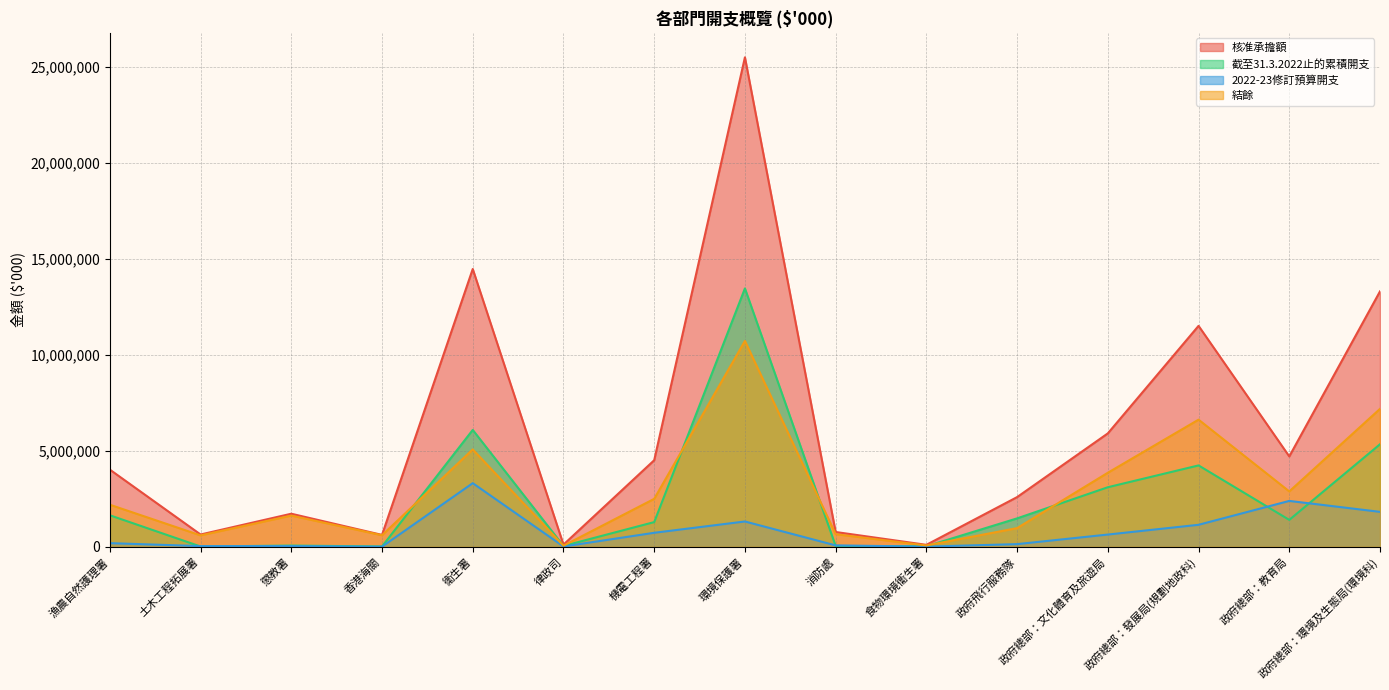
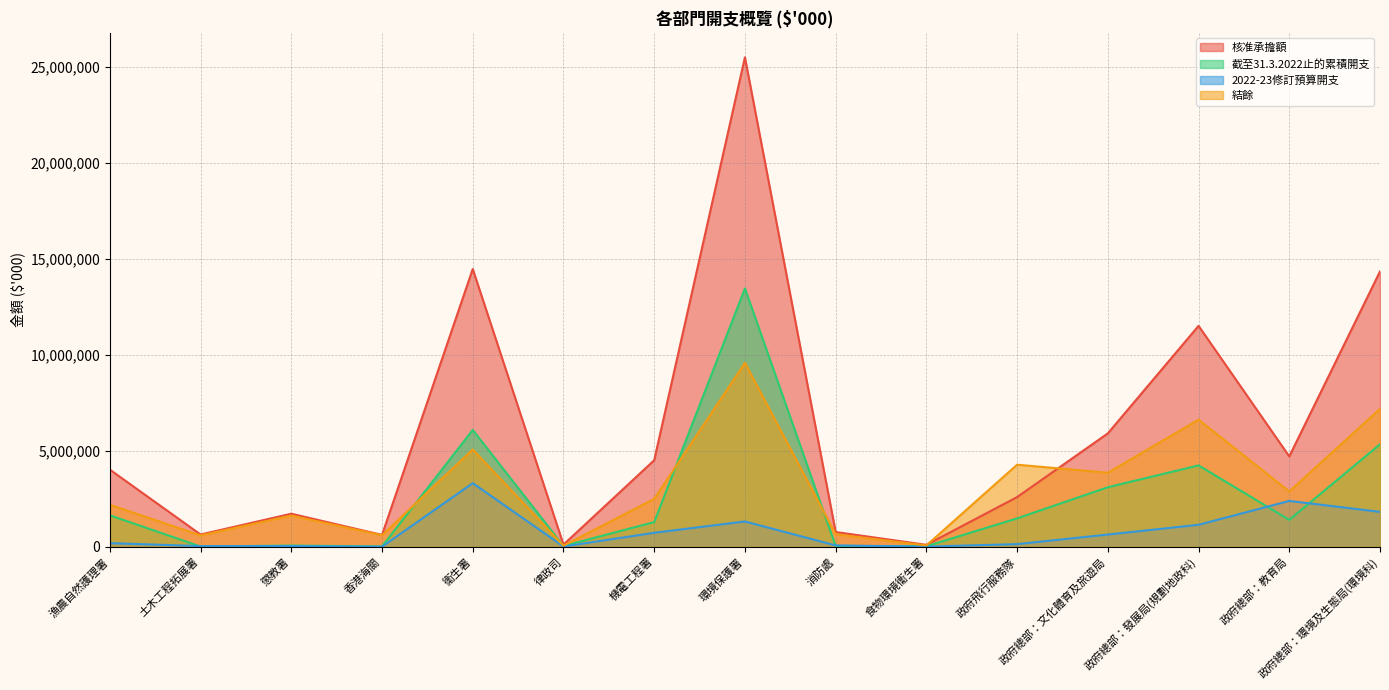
  {
    "核准承擔額": {
      "漁農自然護理署": "4,000,000",
      "衞生署": "14,500,000",
      "機電工程署": "4,500,000",
      "環境保護署": "25,500,000",
      "政府飛行服務隊": "2,600,000",
      "政府總部：文化體育及旅遊局": "5,900,000",
      "政府總部：發展局(規劃地政科)": "11,500,000",
      "政府總部：教育局": "4,700,000",
-     "政府總部：環境及生態局(環境科)": "13,300,000"
+     "政府總部：環境及生態局(環境科)": "14,300,000"
    },
    "截至31.3.2022止的累積開支": {
      "漁農自然護理署": "1,600,000",
      "衞生署": "6,100,000",
      "機電工程署": "1,300,000",
      "環境保護署": "13,500,000",
      "政府飛行服務隊": "1,500,000",
      "政府總部：文化體育及旅遊局": "3,100,000",
      "政府總部：發展局(規劃地政科)": "4,200,000",
      "政府總部：教育局": "1,400,000",
      "政府總部：環境及生態局(環境科)": "5,300,000"
    },
    "2022-23修訂預算開支": {
      "漁農自然護理署": "200,000",
      "衞生署": "3,300,000",
      "機電工程署": "700,000",
      "環境保護署": "1,300,000",
      "政府飛行服務隊": "100,000",
      "政府總部：文化體育及旅遊局": "600,000",
      "政府總部：發展局(規劃地政科)": "1,100,000",
      "政府總部：教育局": "2,400,000",
      "政府總部：環境及生態局(環境科)": "1,800,000"
    },
    "結餘": {
      "漁農自然護理署": "2,200,000",
      "衞生署": "5,100,000",
      "機電工程署": "2,500,000",
-     "環境保護署": "10,700,000",
-     "政府飛行服務隊": "1,000,000",
+     "環境保護署": "9,600,000",
+     "政府飛行服務隊": "4,300,000",
      "政府總部：文化體育及旅遊局": "3,900,000",
      "政府總部：發展局(規劃地政科)": "6,600,000",
      "政府總部：教育局": "2,900,000",
      "政府總部：環境及生態局(環境科)": "7,200,000"
    }
  }
